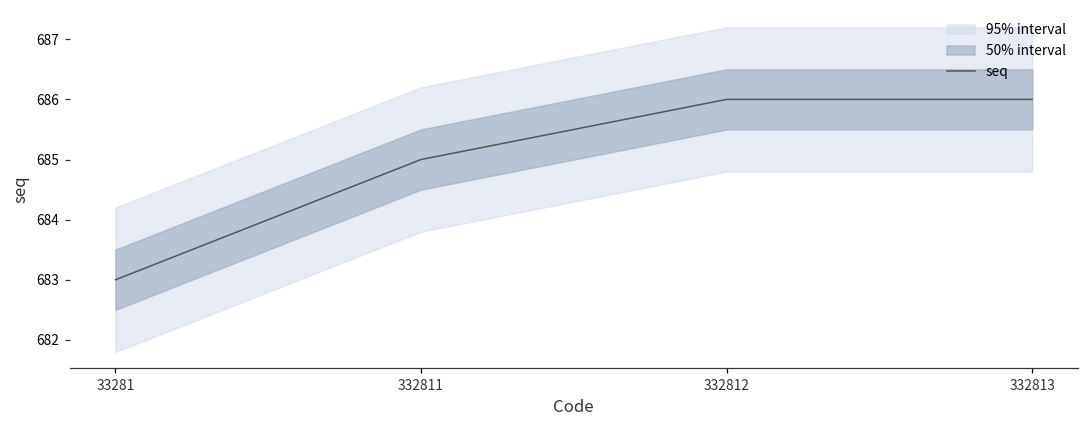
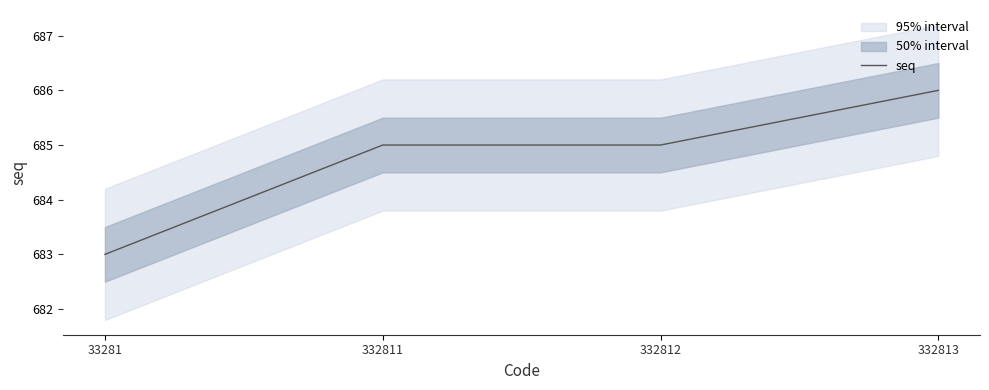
  {
    "seq": {
      "33281": 683,
      "332811": 685,
-     "332812": 686,
+     "332812": 685,
      "332813": 686
    }
  }
